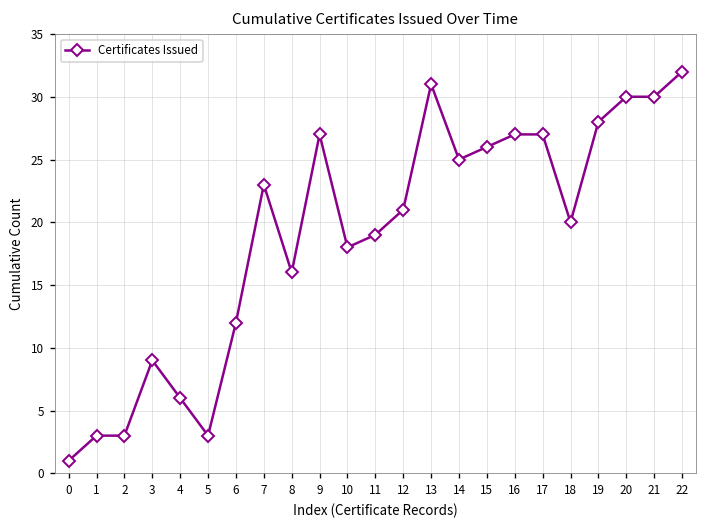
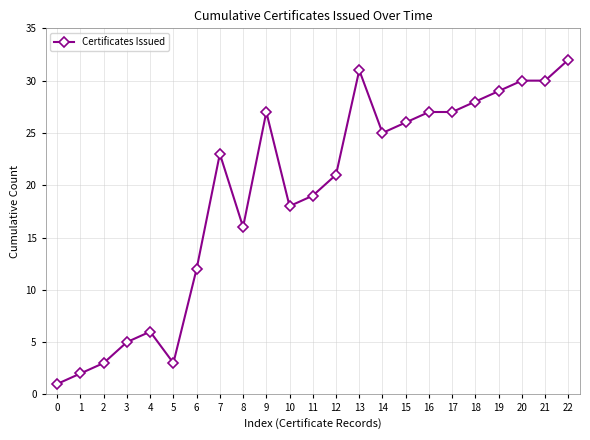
  {
    "0": 1,
-   "1": 3,
+   "1": 2,
    "2": 3,
-   "3": 9,
+   "3": 5,
    "4": 6,
    "5": 3,
    "6": 12,
    "7": 23,
    "8": 16,
    "9": 27,
    "10": 18,
    "11": 19,
    "12": 21,
    "13": 31,
    "14": 25,
    "15": 26,
    "16": 27,
    "17": 27,
-   "18": 20,
-   "19": 28,
+   "18": 28,
+   "19": 29,
    "20": 30,
    "21": 30,
    "22": 32
  }
